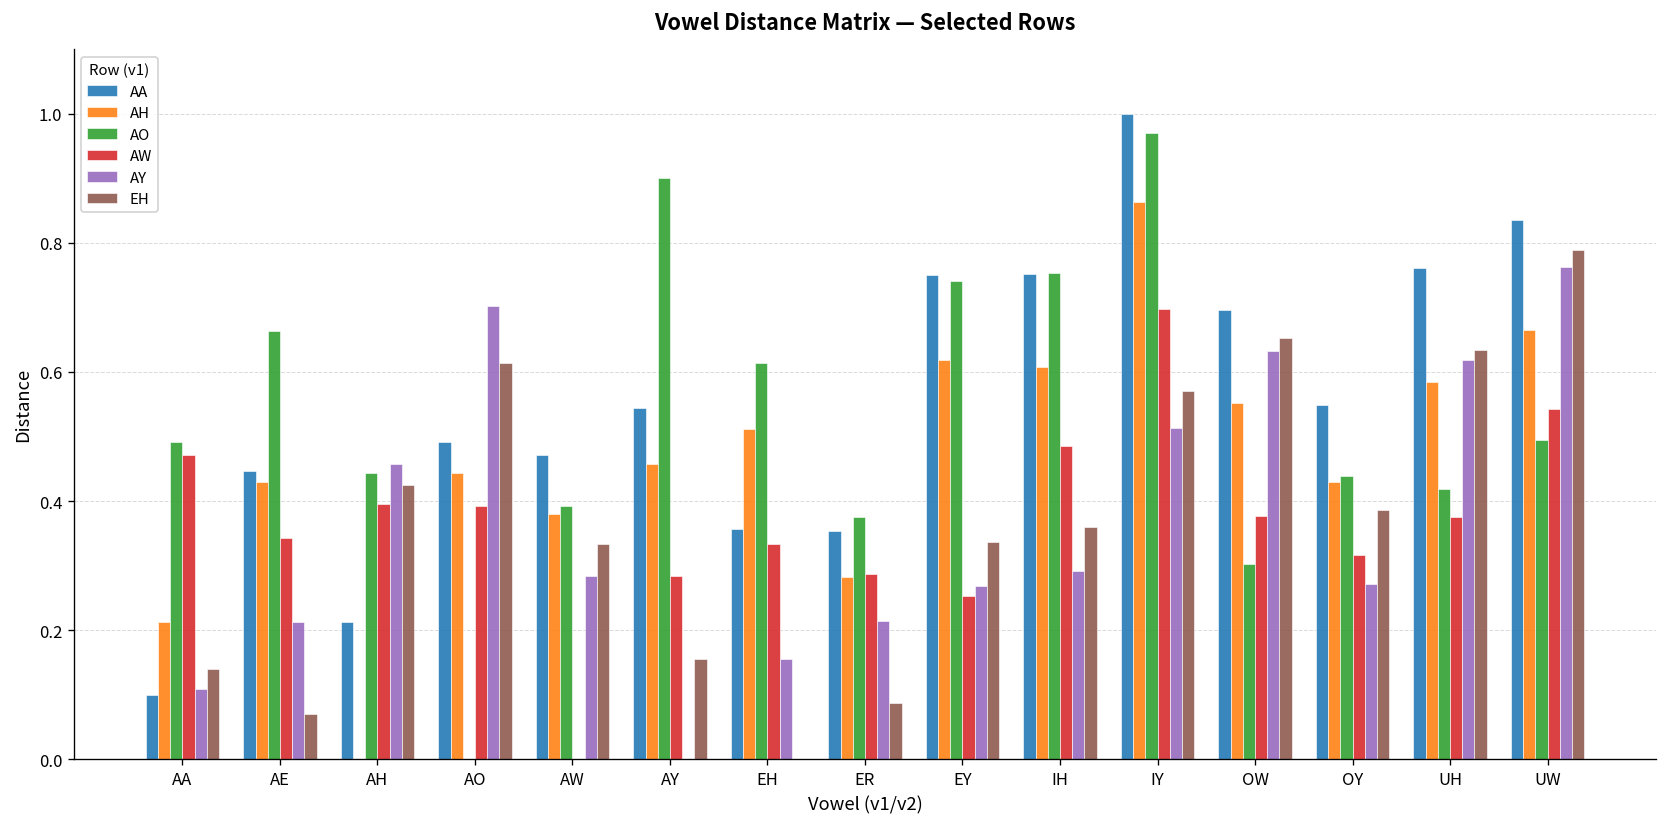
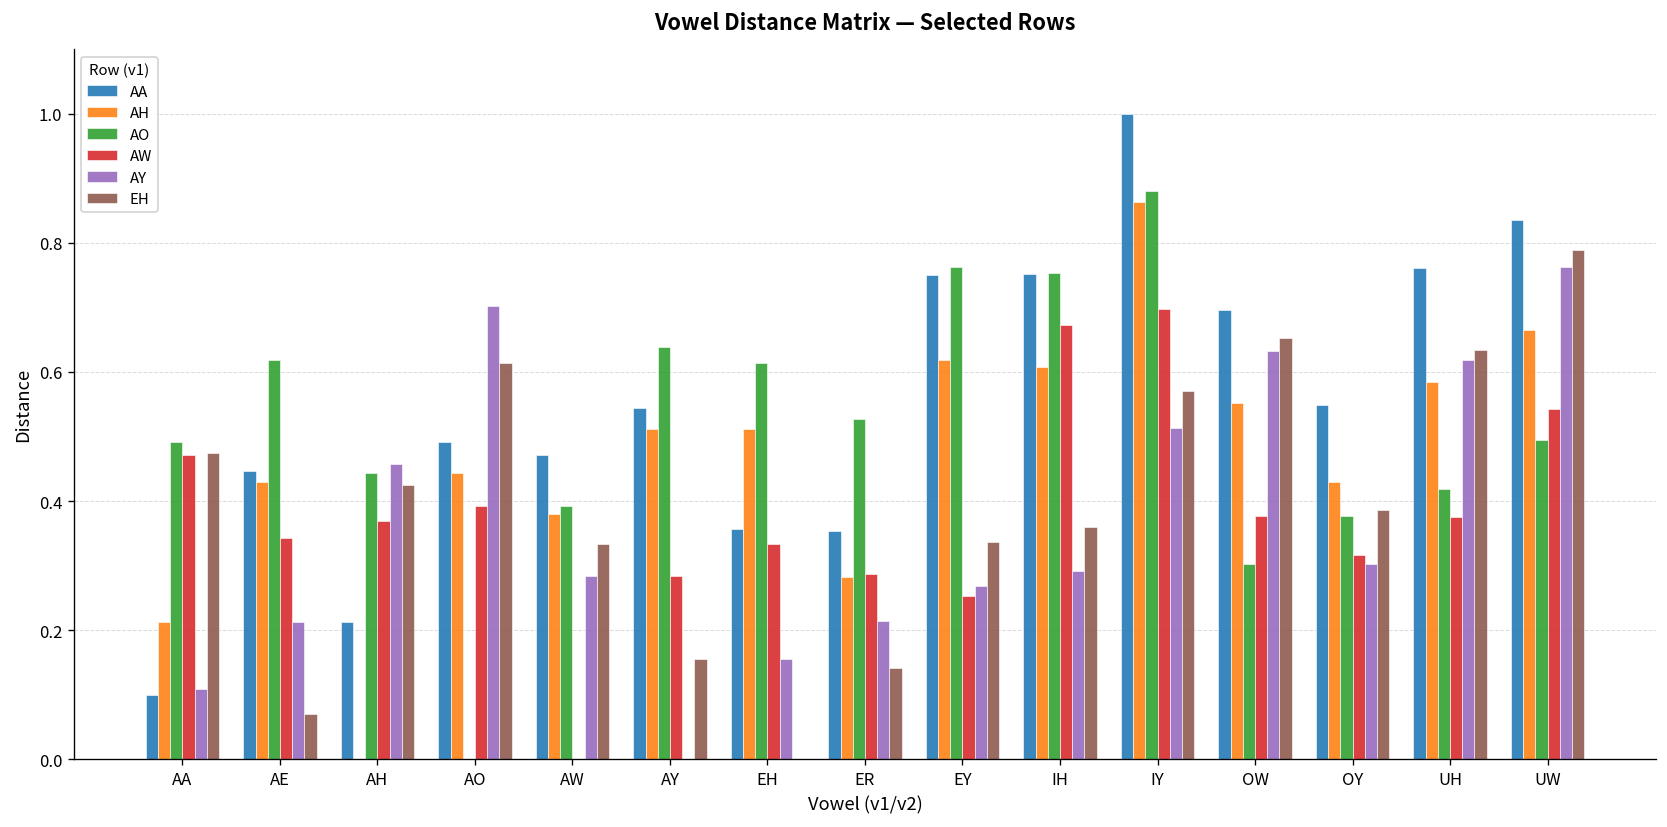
  {
    "AA": {
      "AA": 0.10,
      "AE": 0.45,
      "AH": 0.21,
      "AO": 0.49,
      "AW": 0.47,
      "AY": 0.54,
      "EH": 0.36,
      "ER": 0.35,
      "EY": 0.75,
      "IH": 0.75,
      "IY": 1.00,
      "OW": 0.70,
      "OY": 0.55,
      "UH": 0.76,
      "UW": 0.83
    },
    "AH": {
      "AA": 0.21,
      "AE": 0.43,
      "AH": 0.00,
      "AO": 0.44,
      "AW": 0.38,
-     "AY": 0.46,
+     "AY": 0.51,
      "EH": 0.51,
      "ER": 0.28,
      "EY": 0.62,
      "IH": 0.61,
      "IY": 0.86,
      "OW": 0.55,
      "OY": 0.43,
      "UH": 0.58,
      "UW": 0.66
    },
    "AO": {
      "AA": 0.49,
-     "AE": 0.66,
+     "AE": 0.62,
      "AH": 0.44,
      "AO": 0.00,
      "AW": 0.39,
-     "AY": 0.90,
+     "AY": 0.64,
      "EH": 0.61,
-     "ER": 0.38,
-     "EY": 0.74,
+     "ER": 0.53,
+     "EY": 0.76,
      "IH": 0.75,
-     "IY": 0.97,
+     "IY": 0.88,
      "OW": 0.30,
-     "OY": 0.44,
+     "OY": 0.38,
      "UH": 0.42,
      "UW": 0.50
    },
    "AW": {
      "AA": 0.47,
      "AE": 0.34,
-     "AH": 0.40,
+     "AH": 0.37,
      "AO": 0.39,
      "AW": 0.00,
      "AY": 0.28,
      "EH": 0.33,
      "ER": 0.29,
      "EY": 0.25,
-     "IH": 0.49,
+     "IH": 0.67,
      "IY": 0.70,
      "OW": 0.38,
      "OY": 0.32,
      "UH": 0.37,
      "UW": 0.54
    },
    "AY": {
      "AA": 0.11,
      "AE": 0.21,
      "AH": 0.46,
      "AO": 0.70,
      "AW": 0.28,
      "AY": 0.00,
      "EH": 0.16,
      "ER": 0.21,
      "EY": 0.27,
      "IH": 0.29,
      "IY": 0.51,
      "OW": 0.63,
-     "OY": 0.27,
+     "OY": 0.30,
      "UH": 0.62,
      "UW": 0.76
    },
    "EH": {
-     "AA": 0.14,
+     "AA": 0.47,
      "AE": 0.07,
      "AH": 0.42,
      "AO": 0.61,
      "AW": 0.33,
      "AY": 0.16,
      "EH": 0.00,
-     "ER": 0.09,
+     "ER": 0.14,
      "EY": 0.34,
      "IH": 0.36,
      "IY": 0.57,
      "OW": 0.65,
      "OY": 0.39,
      "UH": 0.63,
      "UW": 0.79
    }
  }
